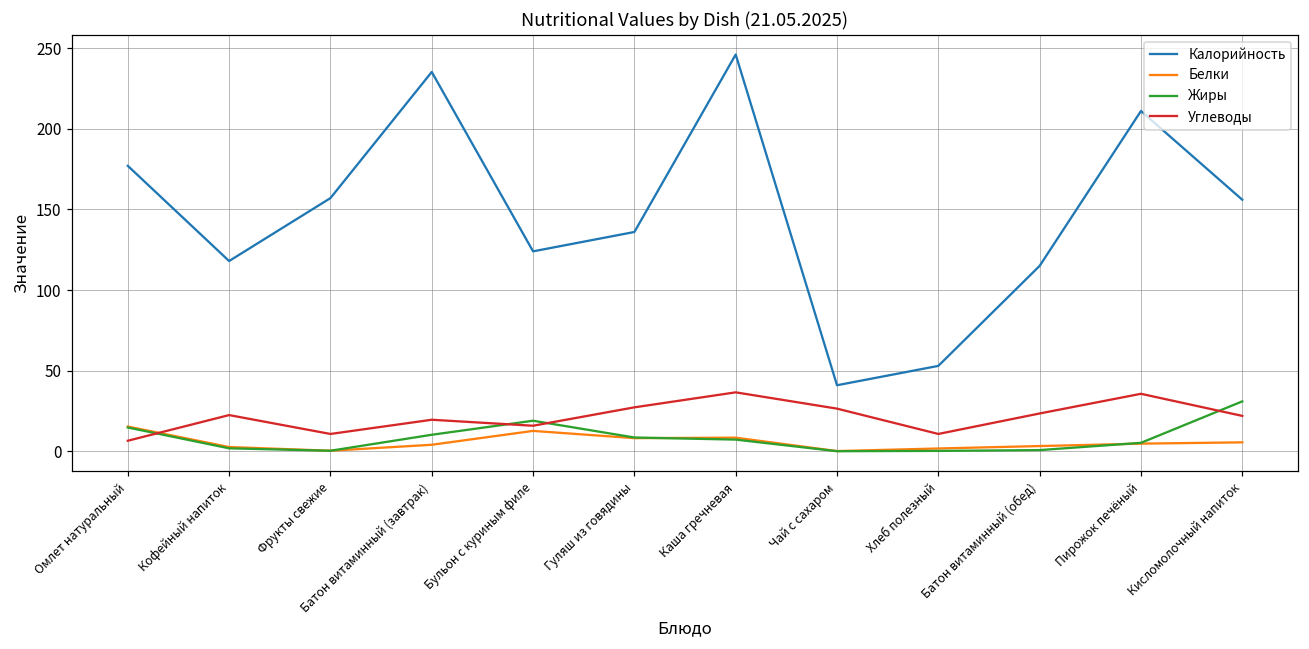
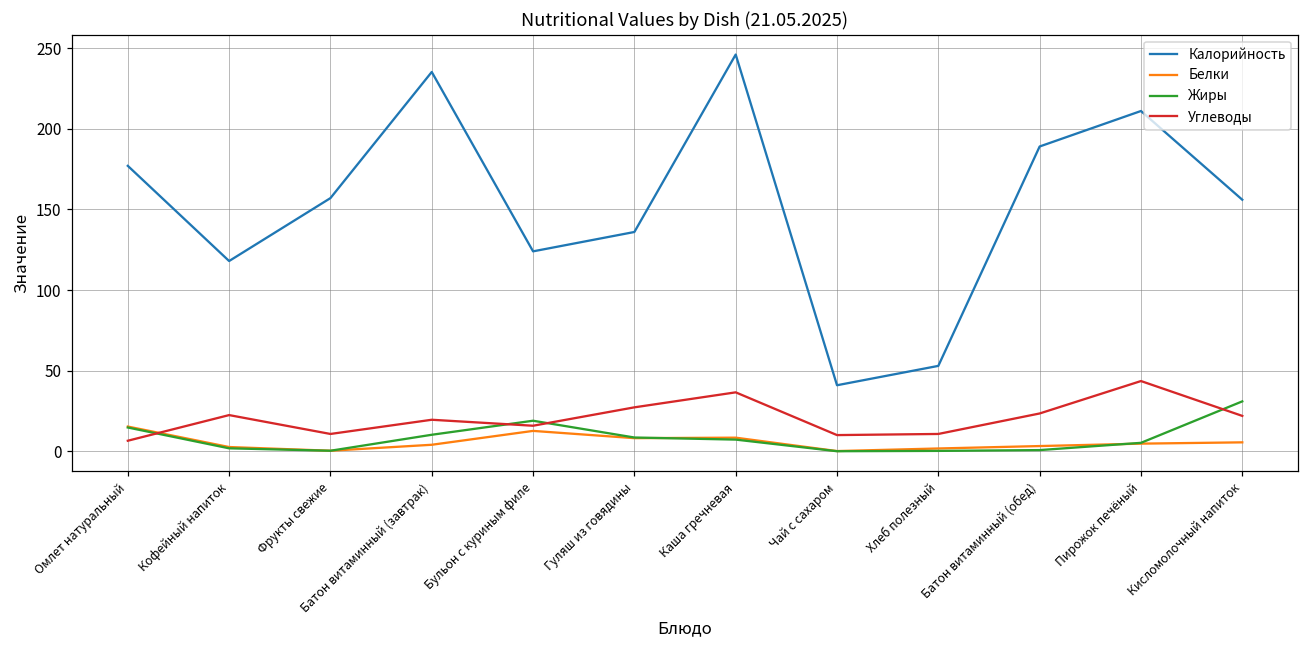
  {
    "Калорийность": {
      "Омлет натуральный": 177,
      "Кофейный напиток": 118,
      "Фрукты свежие": 157,
      "Батон витаминный (завтрак)": 235,
      "Бульон с куриным филе": 124,
      "Гуляш из говядины": 136,
      "Каша гречневая": 246,
      "Чай с сахаром": 41,
      "Хлеб полезный": 53,
-     "Батон витаминный (обед)": 115,
+     "Батон витаминный (обед)": 189,
      "Пирожок печёный": 211,
      "Кисломолочный напиток": 156
    },
    "Белки": {
      "Батон витаминный (завтрак)": 4,
      "Бульон с куриным филе": 13,
      "Батон витаминный (обед)": 3,
      "Кисломолочный напиток": 6
    },
    "Жиры": {
      "Батон витаминный (завтрак)": 10,
      "Бульон с куриным филе": 19,
      "Батон витаминный (обед)": 1,
      "Кисломолочный напиток": 31
    },
    "Углеводы": {
      "Омлет натуральный": 7,
      "Кофейный напиток": 23,
      "Фрукты свежие": 11,
      "Батон витаминный (завтрак)": 20,
      "Бульон с куриным филе": 16,
      "Гуляш из говядины": 27,
      "Каша гречневая": 37,
-     "Чай с сахаром": 27,
+     "Чай с сахаром": 10,
      "Хлеб полезный": 11,
      "Батон витаминный (обед)": 24,
-     "Пирожок печёный": 36,
+     "Пирожок печёный": 44,
      "Кисломолочный напиток": 22
    }
  }
